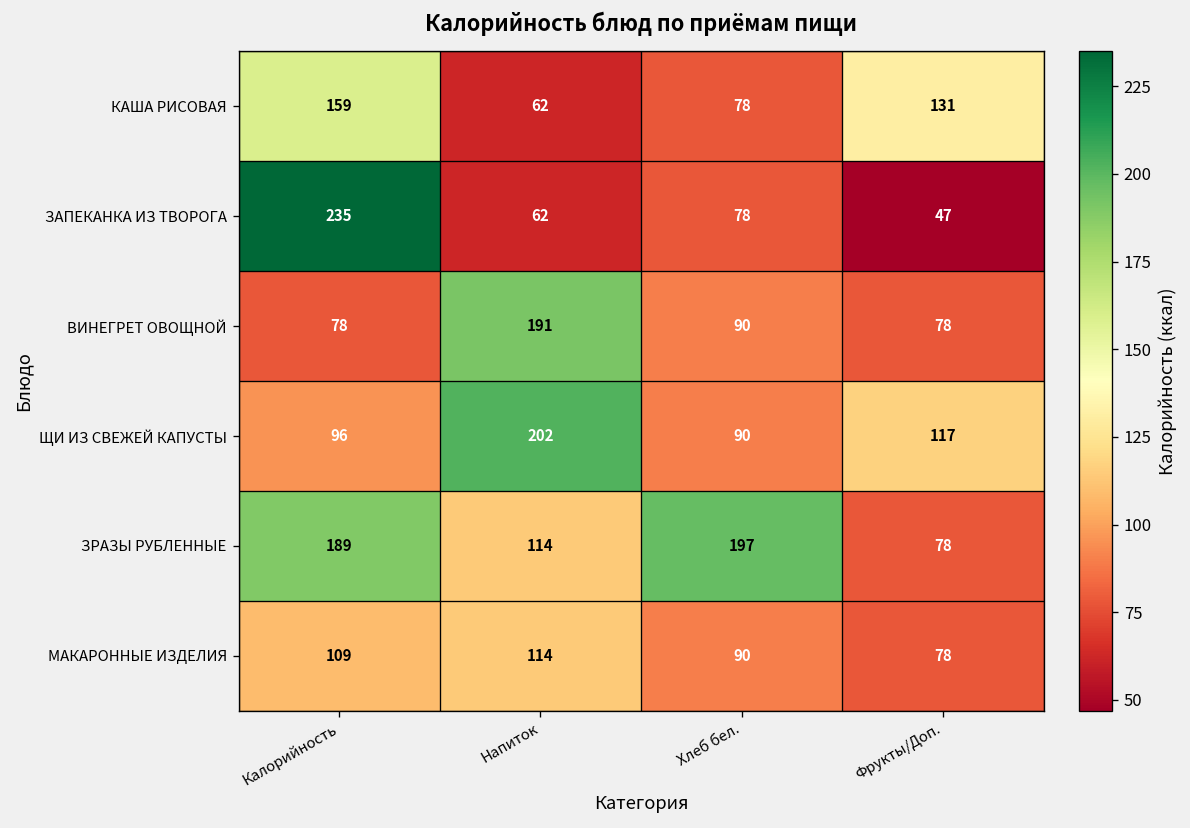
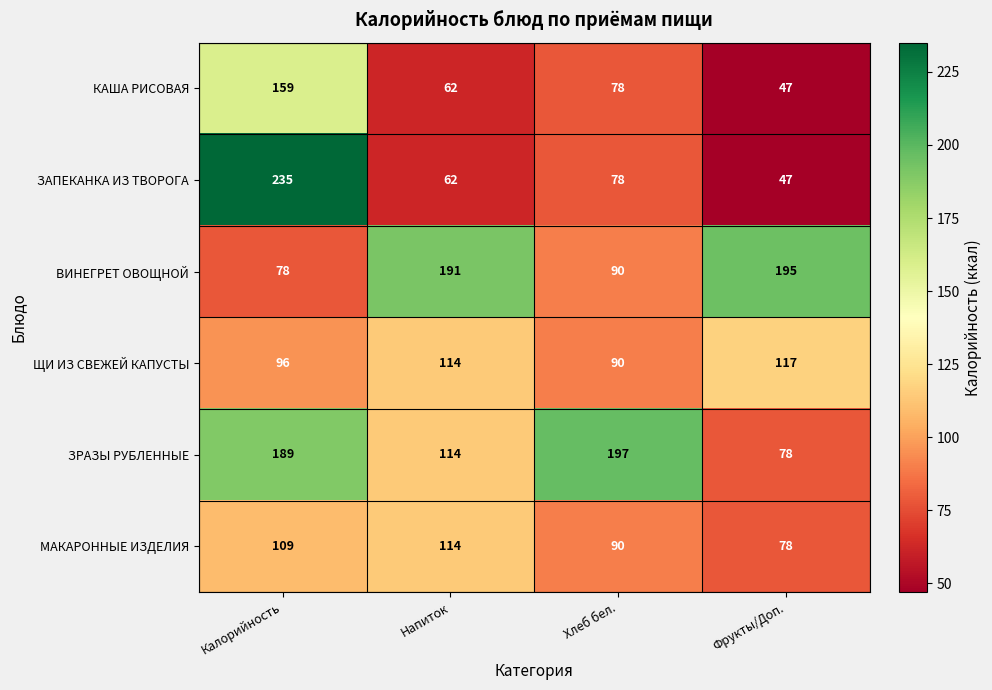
  {
    "КАША РИСОВАЯ": {
      "Калорийность": 159,
      "Напиток": 62,
      "Хлеб бел.": 78,
-     "Фрукты/Доп.": 131
+     "Фрукты/Доп.": 47
    },
    "ЗАПЕКАНКА ИЗ ТВОРОГА": {
      "Калорийность": 235,
      "Напиток": 62,
      "Хлеб бел.": 78,
      "Фрукты/Доп.": 47
    },
    "ВИНЕГРЕТ ОВОЩНОЙ": {
      "Калорийность": 78,
      "Напиток": 191,
      "Хлеб бел.": 90,
-     "Фрукты/Доп.": 78
+     "Фрукты/Доп.": 195
    },
    "ЩИ ИЗ СВЕЖЕЙ КАПУСТЫ": {
      "Калорийность": 96,
-     "Напиток": 202,
+     "Напиток": 114,
      "Хлеб бел.": 90,
      "Фрукты/Доп.": 117
    },
    "ЗРАЗЫ РУБЛЕННЫЕ": {
      "Калорийность": 189,
      "Напиток": 114,
      "Хлеб бел.": 197,
      "Фрукты/Доп.": 78
    },
    "МАКАРОННЫЕ ИЗДЕЛИЯ": {
      "Калорийность": 109,
      "Напиток": 114,
      "Хлеб бел.": 90,
      "Фрукты/Доп.": 78
    }
  }
